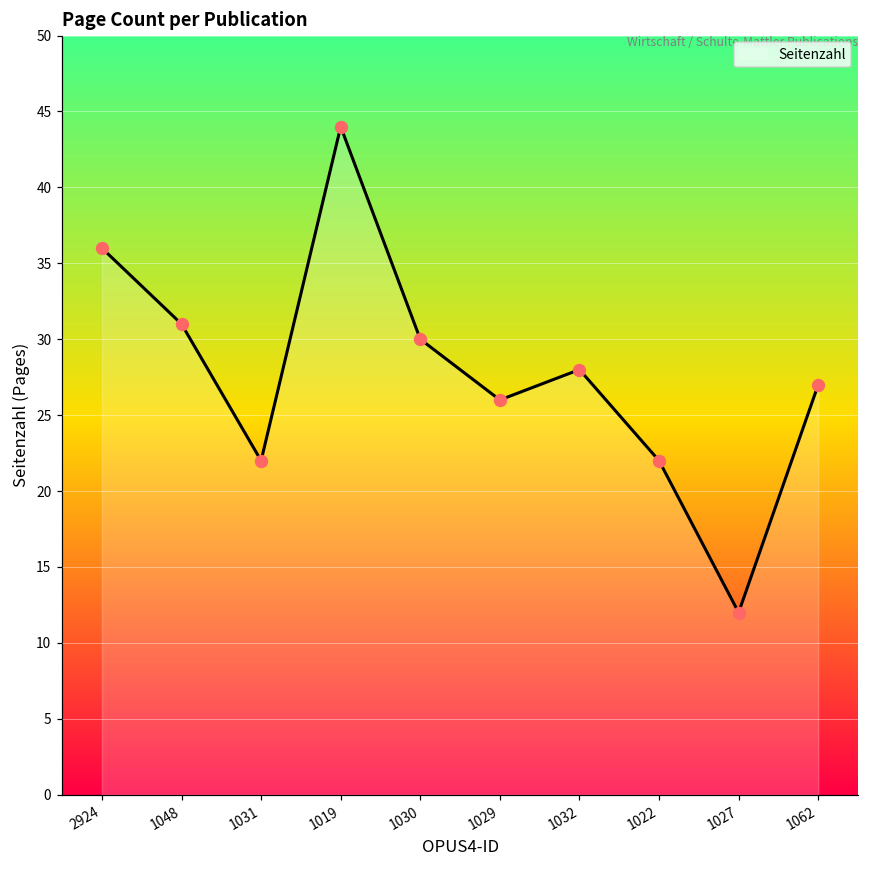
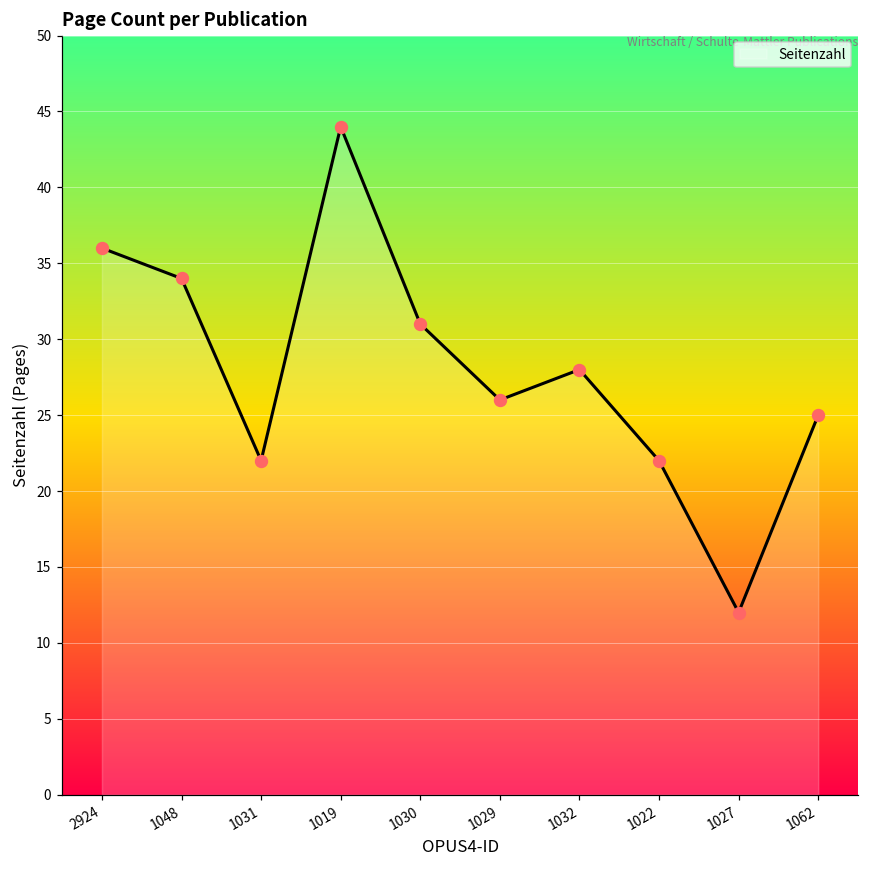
  {
    "2924": 36,
-   "1048": 31,
+   "1048": 34,
    "1031": 22,
    "1019": 44,
-   "1030": 30,
+   "1030": 31,
    "1029": 26,
    "1032": 28,
    "1022": 22,
    "1027": 12,
-   "1062": 27
+   "1062": 25
  }
